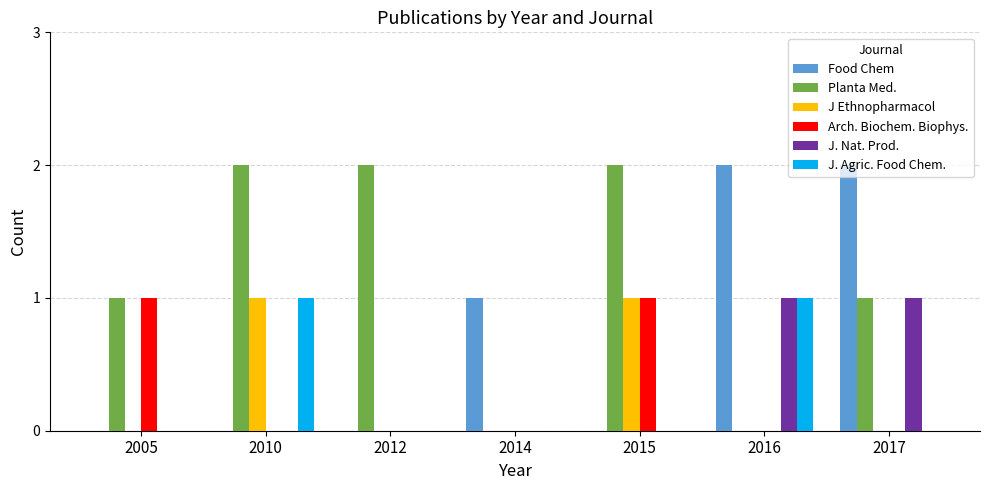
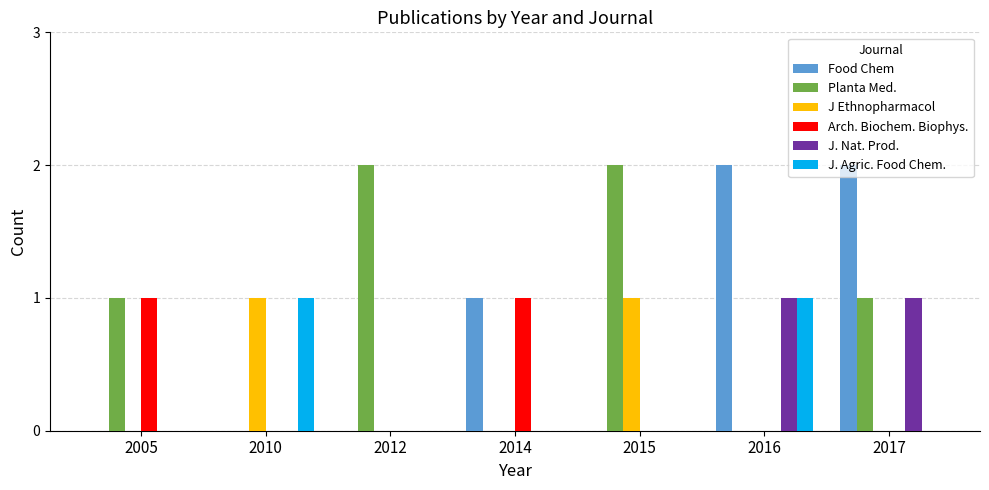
  {
    "Food Chem": {
      "2005": 0,
      "2010": 0,
      "2012": 0,
      "2014": 1,
      "2015": 0,
      "2016": 2
    },
    "Planta Med.": {
      "2005": 1,
-     "2010": 2,
+     "2010": 0,
      "2012": 2,
      "2014": 0,
      "2015": 2,
      "2016": 0,
      "2017": 1
    },
    "J Ethnopharmacol": {
      "2005": 0,
      "2010": 1,
      "2012": 0,
      "2014": 0,
      "2015": 1,
      "2016": 0,
      "2017": 0
    },
    "Arch. Biochem. Biophys.": {
      "2005": 1,
      "2010": 0,
      "2012": 0,
-     "2014": 0,
-     "2015": 1,
+     "2014": 1,
+     "2015": 0,
      "2016": 0,
      "2017": 0
    },
    "J. Nat. Prod.": {
      "2005": 0,
      "2010": 0,
      "2012": 0,
      "2014": 0,
      "2015": 0,
      "2016": 1,
      "2017": 1
    },
    "J. Agric. Food Chem.": {
      "2005": 0,
      "2010": 1,
      "2012": 0,
      "2014": 0,
      "2015": 0,
      "2016": 1,
      "2017": 0
    }
  }
